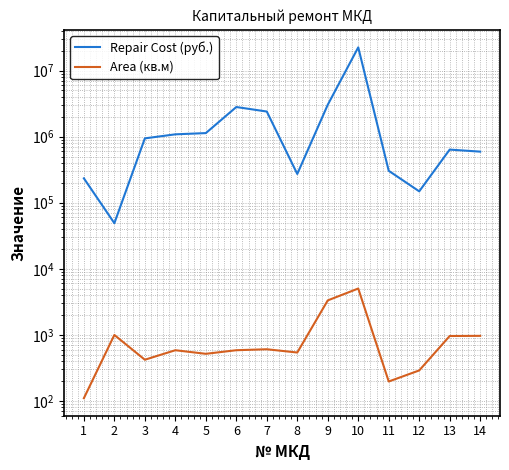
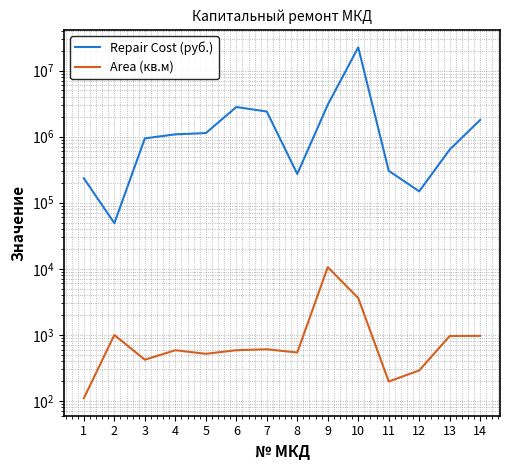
  {
    "Repair Cost (руб.)": {
      "1": 230000,
      "2": 50000,
      "3": 900000,
      "4": 1100000,
      "5": 1100000,
      "6": 2800000,
      "7": 2400000,
      "8": 270000,
      "9": 3000000,
      "10": 22000000,
      "11": 300000,
      "12": 150000,
      "13": 600000,
-     "14": 600000
+     "14": 1800000
    },
    "Area (кв.м)": {
      "1": 110,
      "2": 1000,
      "3": 400,
      "4": 600,
      "5": 500,
      "6": 600,
      "7": 600,
      "8": 500,
-     "9": 3000,
-     "10": 5000,
+     "9": 11000,
+     "10": 4000,
      "11": 200,
      "12": 300,
      "13": 1000,
      "14": 1000
    }
  }
